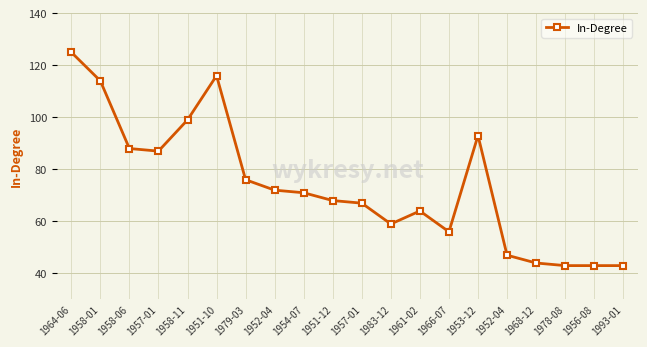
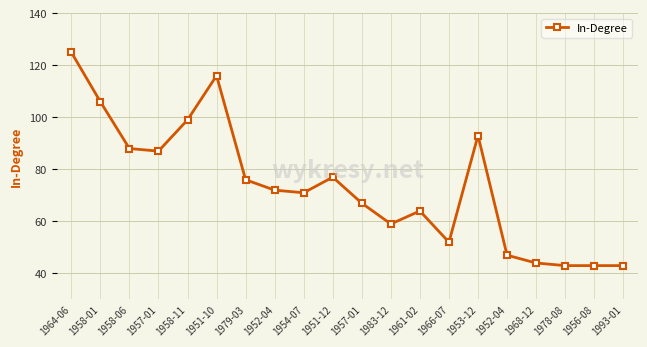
  {
    "1964-06": 125,
-   "1958-01": 114,
+   "1958-01": 106,
    "1958-06": 88,
    "1958-11": 99,
    "1951-10": 116,
    "1979-03": 76,
    "1954-07": 71,
-   "1951-12": 68,
+   "1951-12": 77,
    "1983-12": 59,
    "1961-02": 64,
-   "1966-07": 56,
+   "1966-07": 52,
    "1953-12": 93,
    "1968-12": 44,
    "1978-08": 43,
    "1956-08": 43,
    "1993-01": 43
  }
